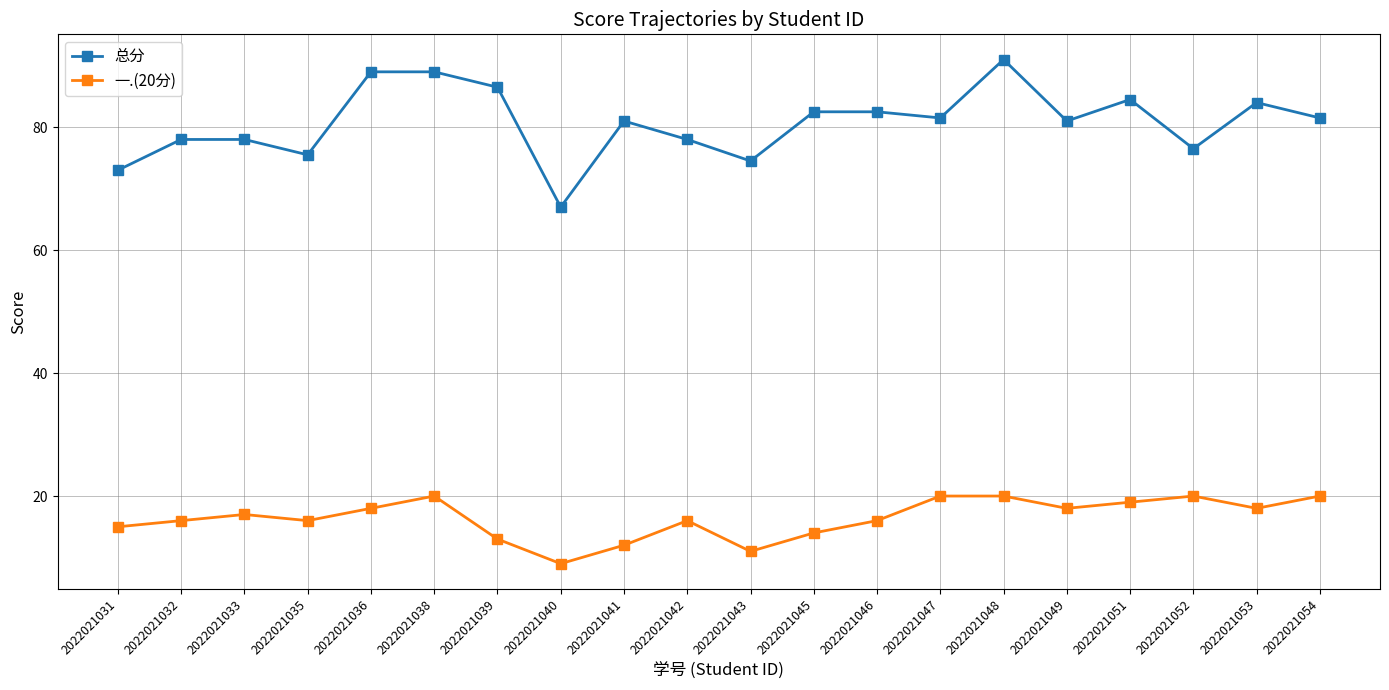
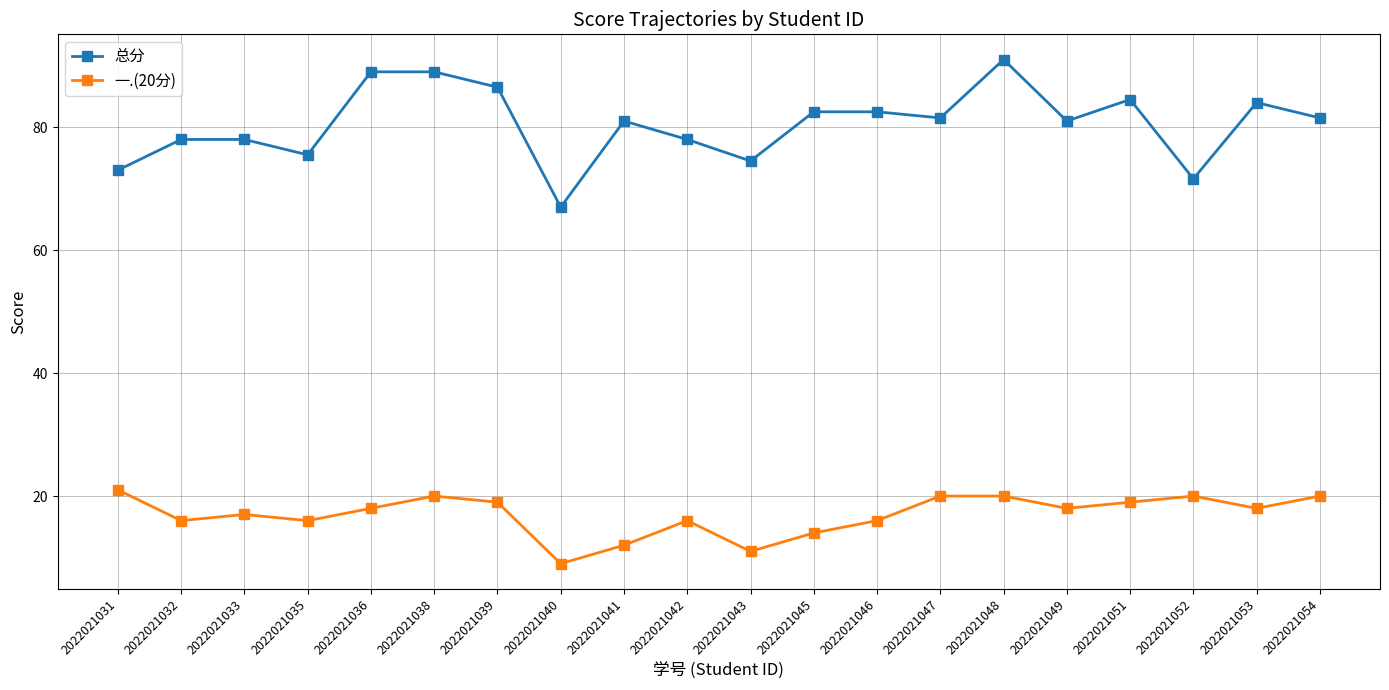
  {
    "总分": {
      "2022021031": 73,
      "2022021032": 78,
      "2022021033": 78,
      "2022021035": 76,
      "2022021036": 89,
      "2022021038": 89,
      "2022021039": 87,
      "2022021040": 67,
      "2022021041": 81,
      "2022021042": 78,
      "2022021043": 75,
      "2022021045": 83,
      "2022021046": 83,
      "2022021047": 82,
      "2022021048": 91,
      "2022021049": 81,
      "2022021051": 85,
-     "2022021052": 77,
+     "2022021052": 72,
      "2022021053": 84,
      "2022021054": 82
    },
    "一.(20分)": {
-     "2022021031": 15,
+     "2022021031": 21,
      "2022021032": 16,
      "2022021033": 17,
      "2022021035": 16,
      "2022021036": 18,
      "2022021038": 20,
-     "2022021039": 13,
+     "2022021039": 19,
      "2022021040": 9,
      "2022021041": 12,
      "2022021042": 16,
      "2022021043": 11,
      "2022021045": 14,
      "2022021046": 16,
      "2022021047": 20,
      "2022021048": 20,
      "2022021049": 18,
      "2022021051": 19,
      "2022021052": 20,
      "2022021053": 18,
      "2022021054": 20
    }
  }
